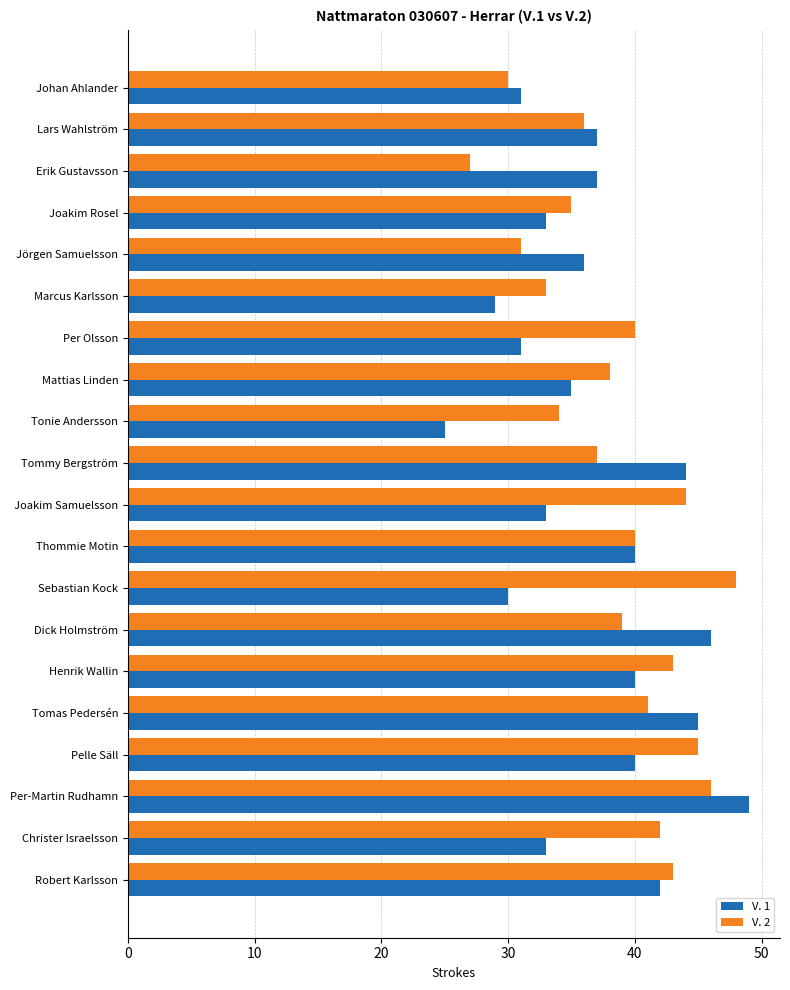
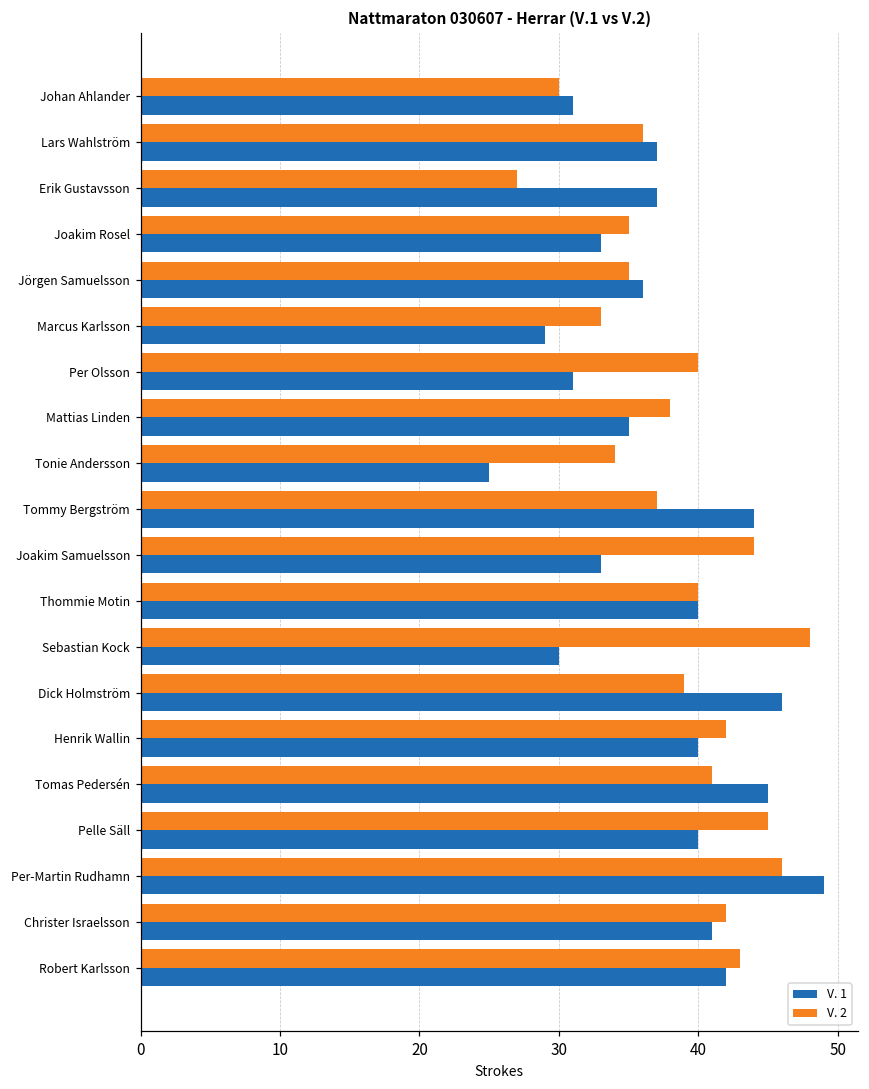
  {
    "V. 1": {
      "Johan Ahlander": 31,
      "Lars Wahlström": 37,
      "Erik Gustavsson": 37,
      "Joakim Rosel": 33,
      "Jörgen Samuelsson": 36,
      "Marcus Karlsson": 29,
      "Per Olsson": 31,
      "Mattias Linden": 35,
      "Tonie Andersson": 25,
      "Tommy Bergström": 44,
      "Joakim Samuelsson": 33,
      "Thommie Motin": 40,
      "Sebastian Kock": 30,
      "Dick Holmström": 46,
      "Henrik Wallin": 40,
      "Tomas Pedersén": 45,
      "Pelle Säll": 40,
      "Per-Martin Rudhamn": 49,
-     "Christer Israelsson": 33,
+     "Christer Israelsson": 41,
      "Robert Karlsson": 42
    },
    "V. 2": {
      "Johan Ahlander": 30,
      "Lars Wahlström": 36,
      "Erik Gustavsson": 27,
      "Joakim Rosel": 35,
-     "Jörgen Samuelsson": 31,
+     "Jörgen Samuelsson": 35,
      "Marcus Karlsson": 33,
      "Per Olsson": 40,
      "Mattias Linden": 38,
      "Tonie Andersson": 34,
      "Tommy Bergström": 37,
      "Joakim Samuelsson": 44,
      "Thommie Motin": 40,
      "Sebastian Kock": 48,
      "Dick Holmström": 39,
-     "Henrik Wallin": 43,
+     "Henrik Wallin": 42,
      "Tomas Pedersén": 41,
      "Pelle Säll": 45,
      "Per-Martin Rudhamn": 46,
      "Christer Israelsson": 42,
      "Robert Karlsson": 43
    }
  }
